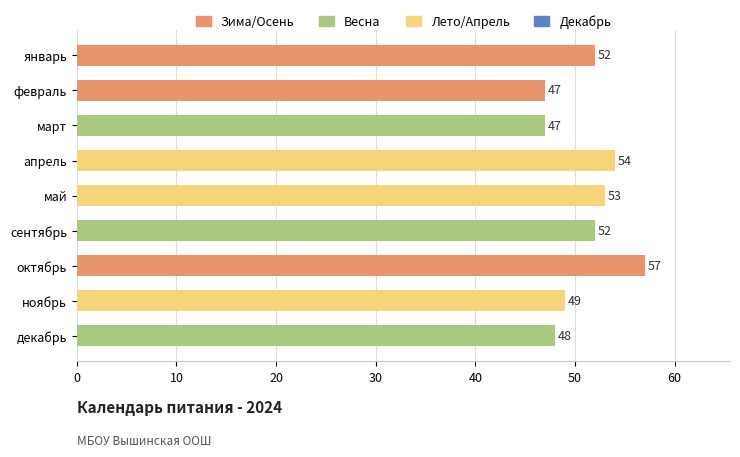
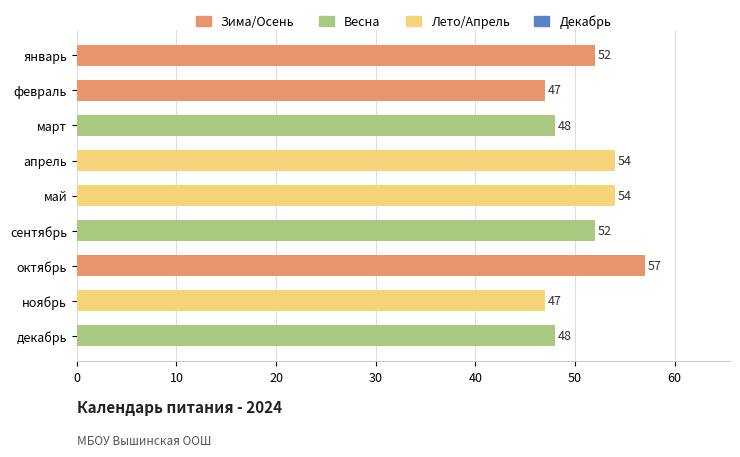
  {
    "январь": 52,
    "февраль": 47,
-   "март": 47,
+   "март": 48,
    "апрель": 54,
-   "май": 53,
+   "май": 54,
    "сентябрь": 52,
    "октябрь": 57,
-   "ноябрь": 49,
+   "ноябрь": 47,
    "декабрь": 48
  }
